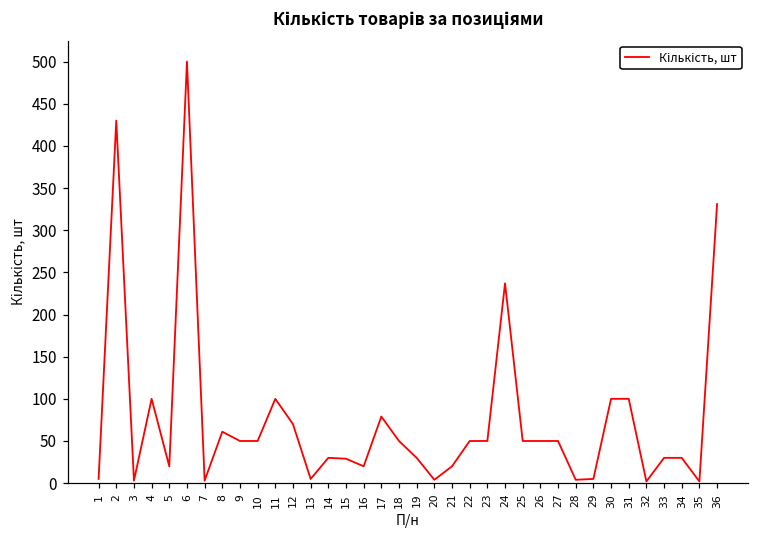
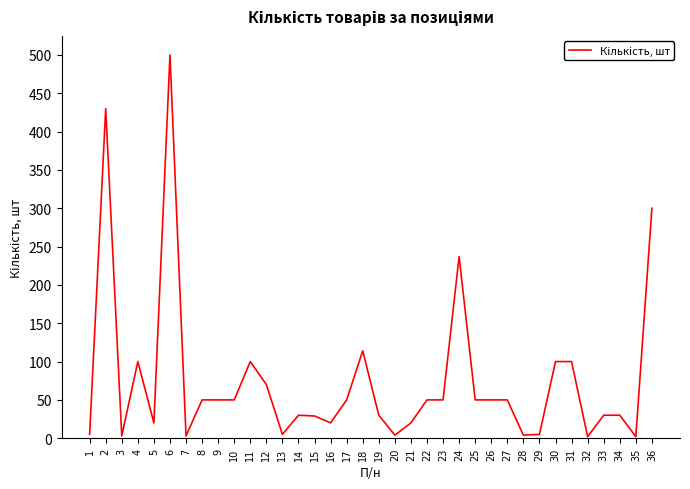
  {
    "1": 10,
    "2": 430,
    "3": 0,
    "4": 100,
    "5": 20,
    "6": 500,
    "7": 0,
-   "8": 60,
+   "8": 50,
    "9": 50,
    "10": 50,
    "11": 100,
    "12": 70,
    "13": 10,
    "14": 30,
    "15": 30,
    "16": 20,
-   "17": 80,
-   "18": 50,
+   "17": 50,
+   "18": 110,
    "19": 30,
    "20": 0,
    "21": 20,
    "22": 50,
    "23": 50,
    "24": 240,
    "25": 50,
    "26": 50,
    "27": 50,
    "28": 0,
    "29": 10,
    "30": 100,
    "31": 100,
    "32": 0,
    "33": 30,
    "34": 30,
    "35": 0,
-   "36": 330
+   "36": 300
  }
